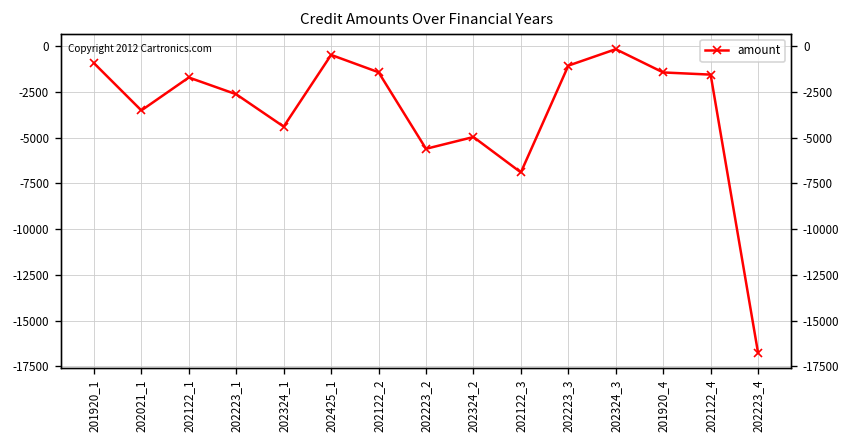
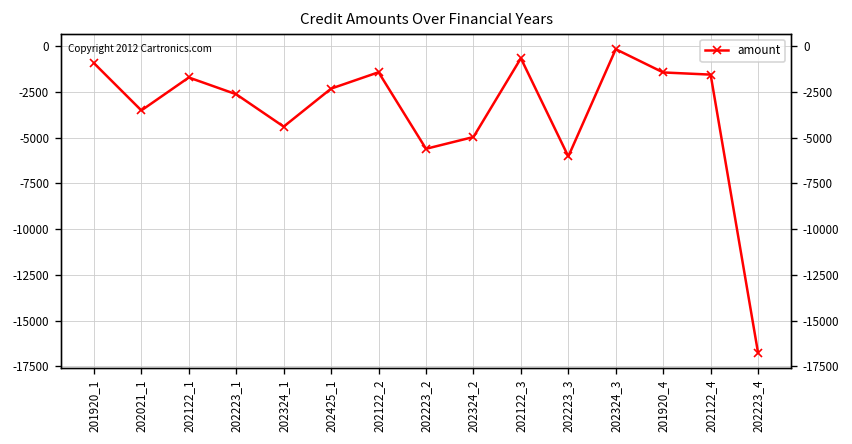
  {
    "202021_1": -3500,
    "202122_1": -1700,
    "202223_1": -2600,
    "202324_1": -4400,
-   "202425_1": -500,
+   "202425_1": -2300,
    "202122_2": -1400,
    "202223_2": -5600,
    "202324_2": -5000,
-   "202122_3": -6900,
-   "202223_3": -1100,
+   "202122_3": -700,
+   "202223_3": -6000,
    "202324_3": -200,
    "201920_4": -1400,
    "202122_4": -1600,
    "202223_4": -16800
  }
